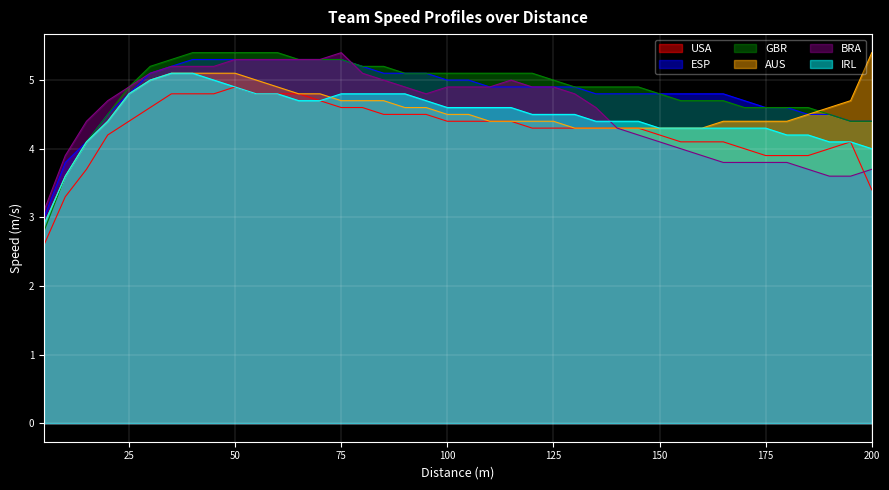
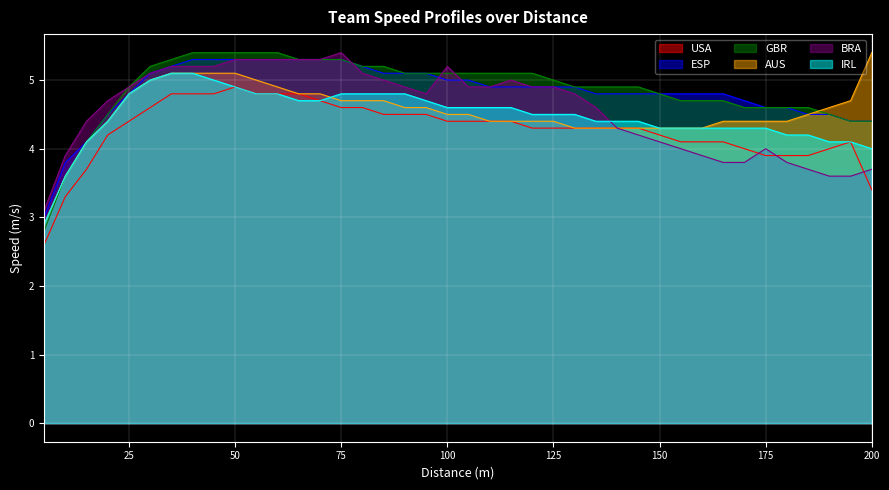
  {
    "USA": {
      "25": 4.4,
      "75": 4.6,
      "100": 4.4,
      "125": 4.3,
      "150": 4.2,
      "175": 3.9,
      "200": 3.4
    },
    "ESP": {
      "100": 5.0
    },
    "GBR": {
      "50": 5.4,
      "100": 5.1,
      "125": 5.0
    },
    "AUS": {
      "50": 5.1,
      "75": 4.7,
      "100": 4.5,
      "125": 4.4,
      "175": 4.4,
      "200": 5.4
    },
    "BRA": {
      "75": 5.4,
-     "100": 4.9,
+     "100": 5.2,
      "150": 4.1,
-     "175": 3.8,
+     "175": 4.0,
      "200": 3.7
    },
    "IRL": {
      "75": 4.8,
      "100": 4.6,
      "125": 4.5,
      "175": 4.3,
      "200": 4.0
    }
  }
